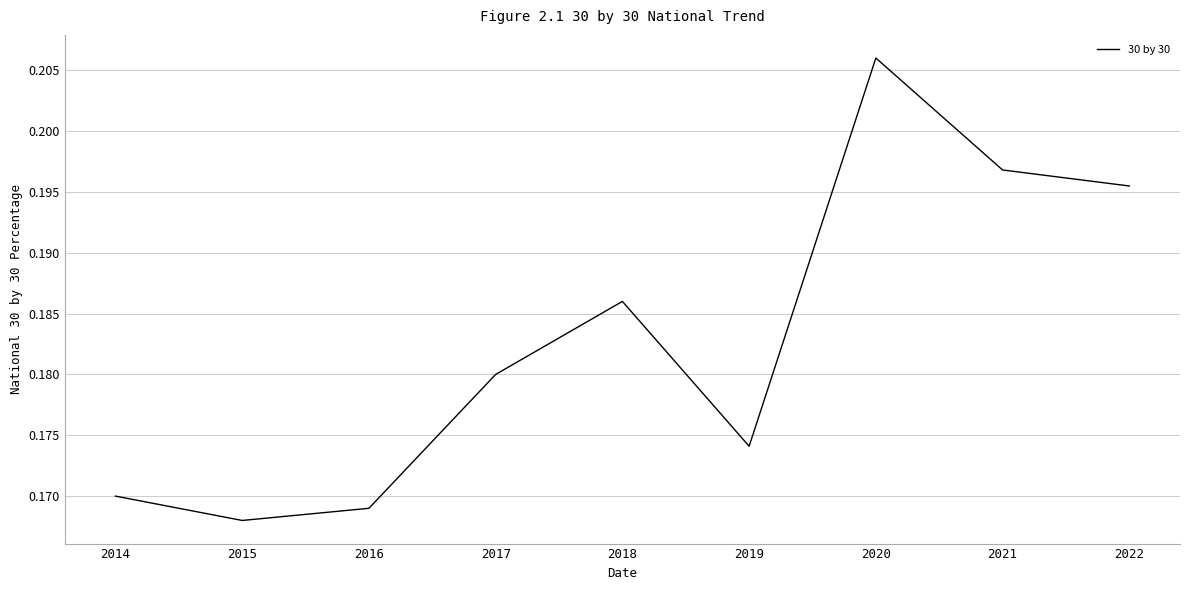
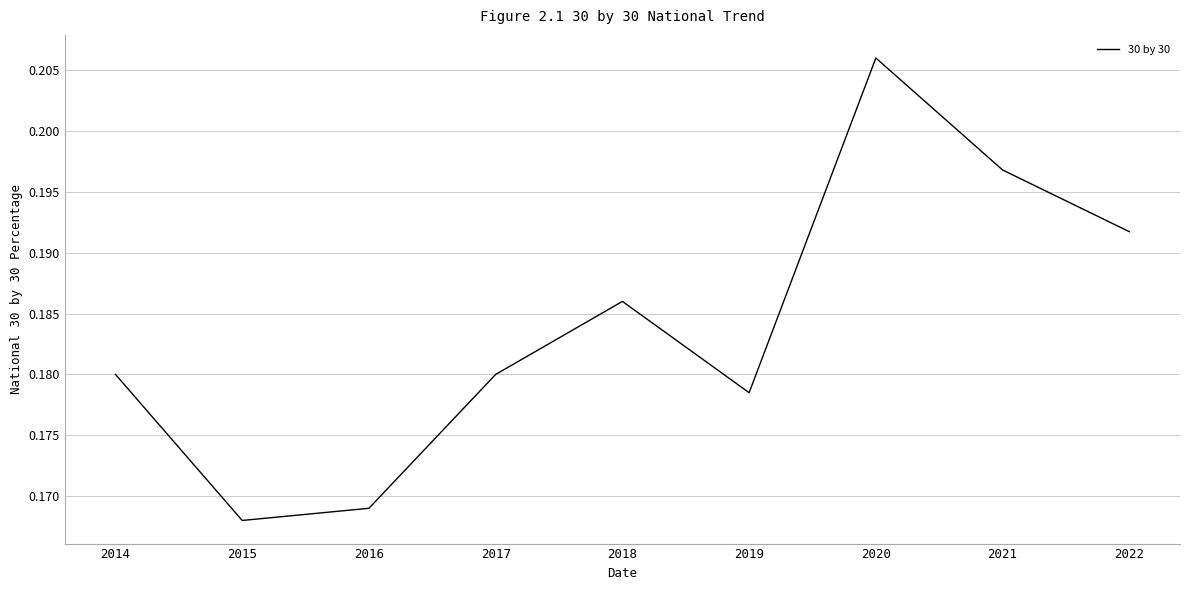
  {
-   "2014": 0.17,
+   "2014": 0.18,
    "2015": 0.1680,
    "2016": 0.1690,
    "2017": 0.1800,
    "2018": 0.1860,
-   "2019": 0.1741,
+   "2019": 0.1785,
    "2020": 0.2060,
    "2021": 0.1968,
-   "2022": 0.1955
+   "2022": 0.1917
  }
